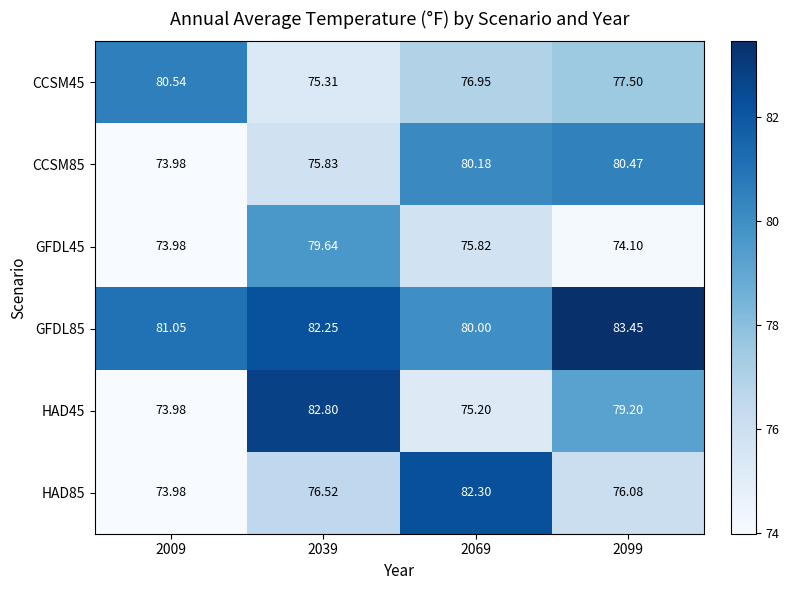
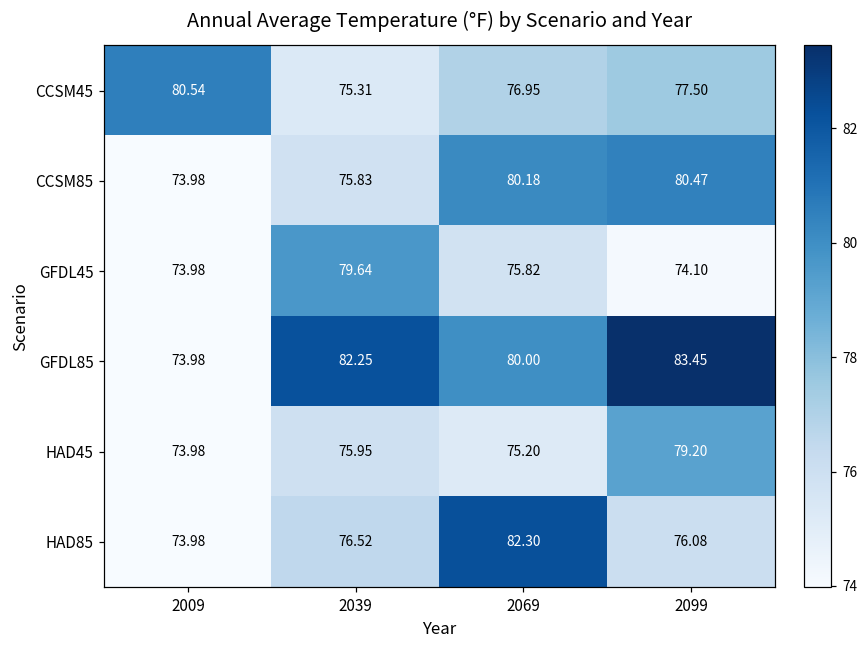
  {
    "GFDL85": {
-     "2009": 81.05
+     "2009": 73.98
    },
    "HAD45": {
-     "2039": 82.80
+     "2039": 75.95
    }
  }
